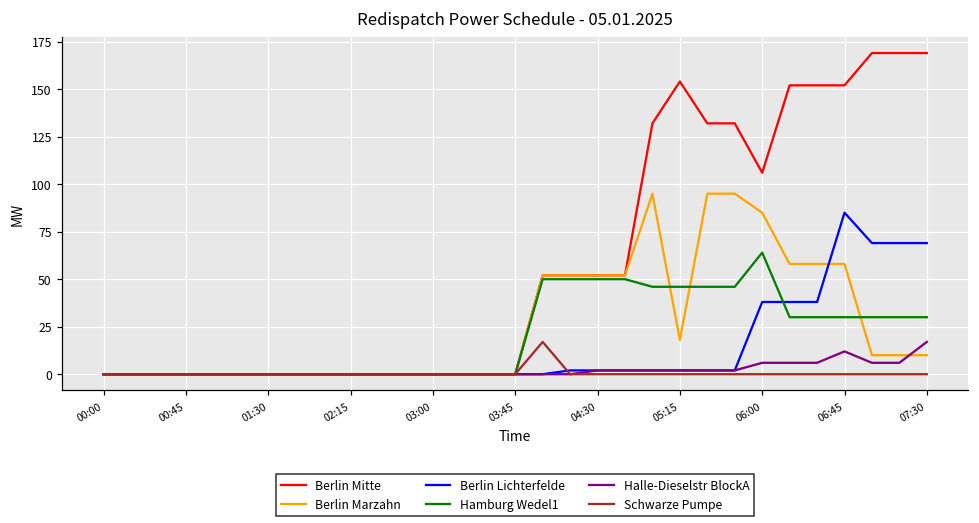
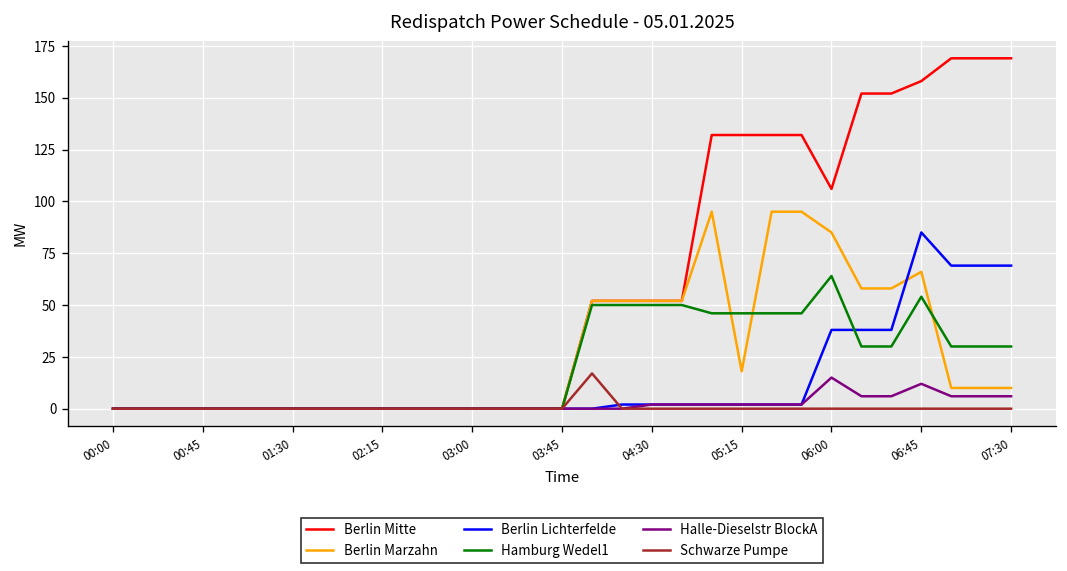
  {
    "Berlin Mitte": {
-     "05:15": 154,
+     "05:15": 132,
      "06:00": 106,
-     "06:45": 152,
+     "06:45": 158,
      "07:30": 169
    },
    "Berlin Marzahn": {
      "05:15": 18,
      "06:00": 85,
-     "06:45": 58,
+     "06:45": 66,
      "07:30": 10
    },
    "Berlin Lichterfelde": {
      "06:00": 38,
      "06:45": 85,
      "07:30": 69
    },
    "Hamburg Wedel1": {
      "04:30": 50,
      "05:15": 46,
      "06:00": 64,
-     "06:45": 30,
+     "06:45": 54,
      "07:30": 30
    },
    "Halle-Dieselstr BlockA": {
-     "06:00": 6,
+     "06:00": 15,
      "06:45": 12,
-     "07:30": 17
+     "07:30": 6
    },
    "Schwarze Pumpe": {
      "04:30": 0,
      "05:15": 0,
      "06:00": 0,
      "06:45": 0,
      "07:30": 0
    }
  }
